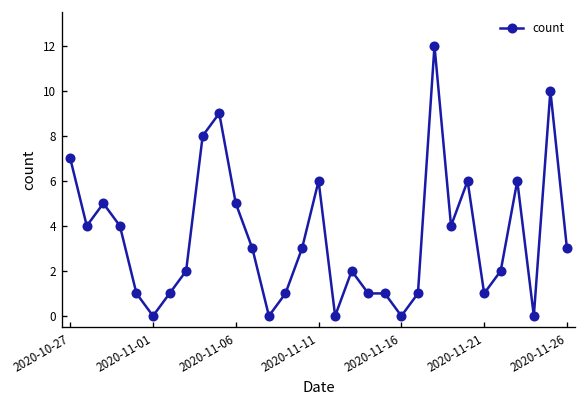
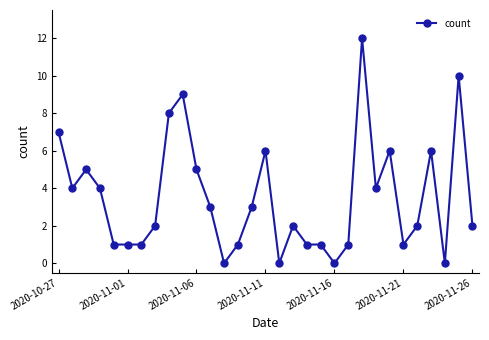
  {
    "2020-10-27": 7,
-   "2020-11-01": 0,
+   "2020-11-01": 1,
    "2020-11-06": 5,
    "2020-11-11": 6,
    "2020-11-16": 0,
    "2020-11-21": 1,
-   "2020-11-26": 3
+   "2020-11-26": 2
  }
